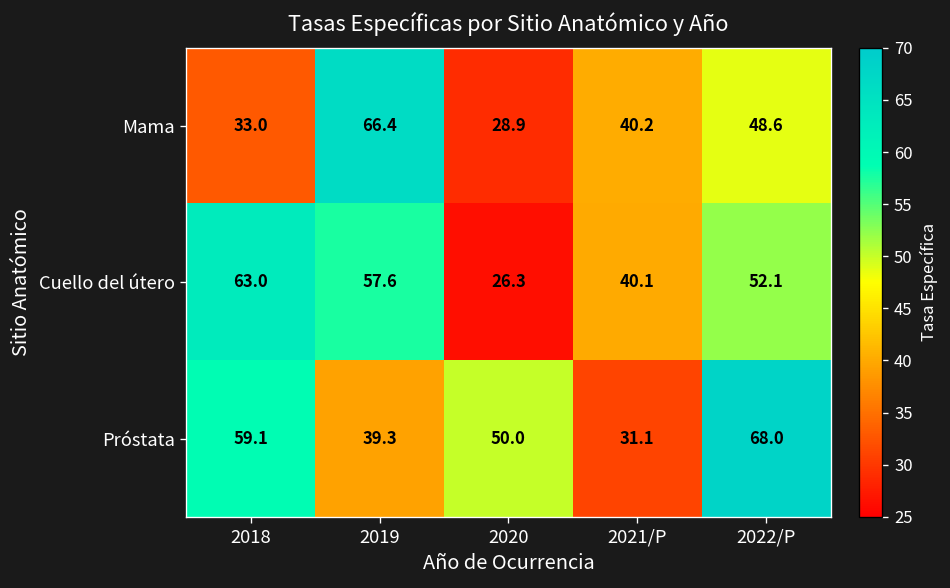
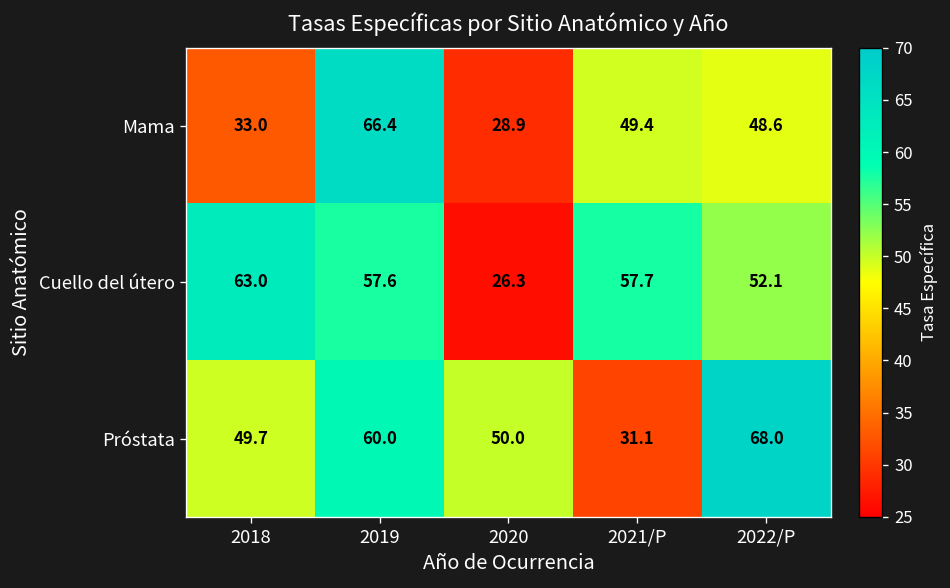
  {
    "Mama": {
      "2018": 33.0,
      "2019": 66.4,
      "2020": 28.9,
-     "2021/P": 40.2,
+     "2021/P": 49.4,
      "2022/P": 48.6
    },
    "Cuello del útero": {
      "2018": 63.0,
      "2019": 57.6,
      "2020": 26.3,
-     "2021/P": 40.1,
+     "2021/P": 57.7,
      "2022/P": 52.1
    },
    "Próstata": {
-     "2018": 59.1,
-     "2019": 39.3,
+     "2018": 49.7,
+     "2019": 60.0,
      "2020": 50.0,
      "2021/P": 31.1,
      "2022/P": 68.0
    }
  }
